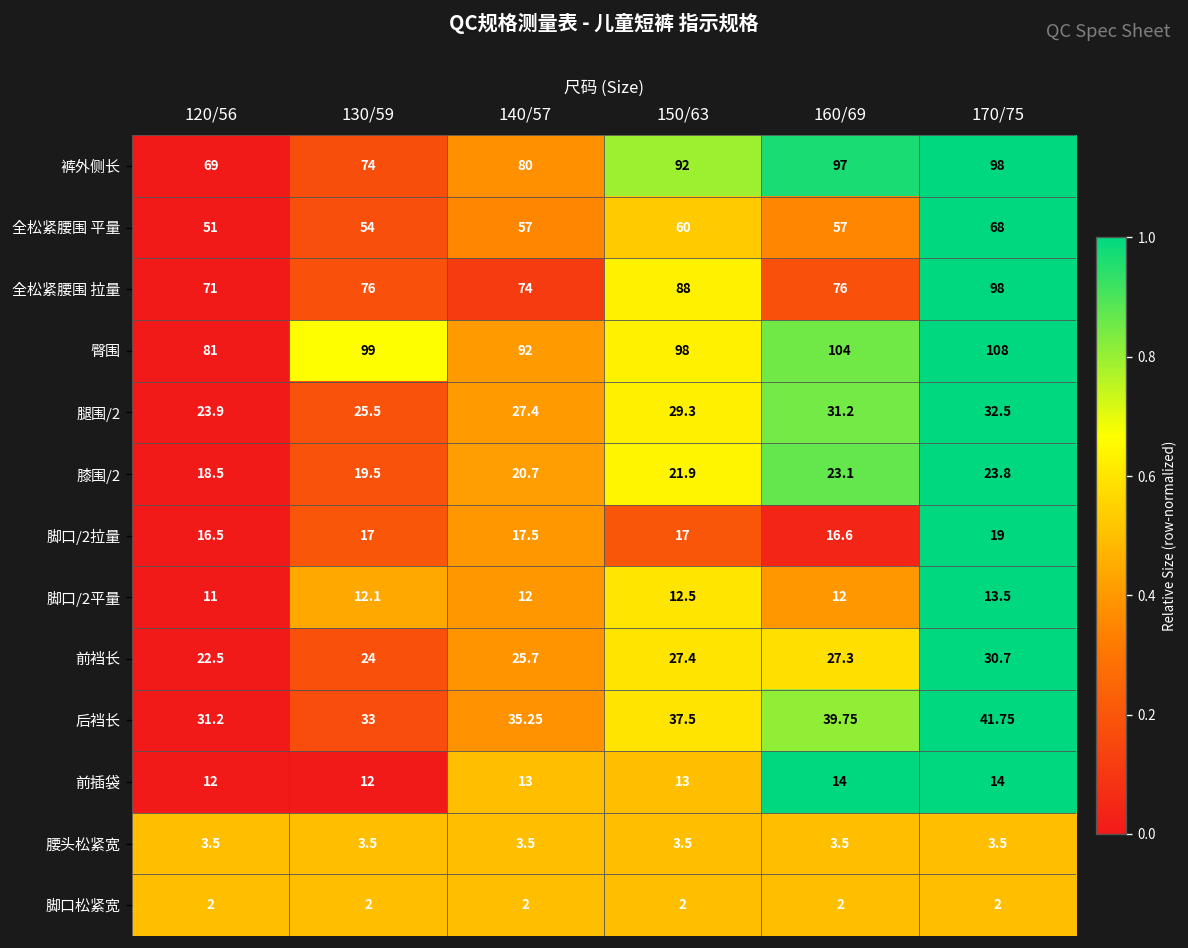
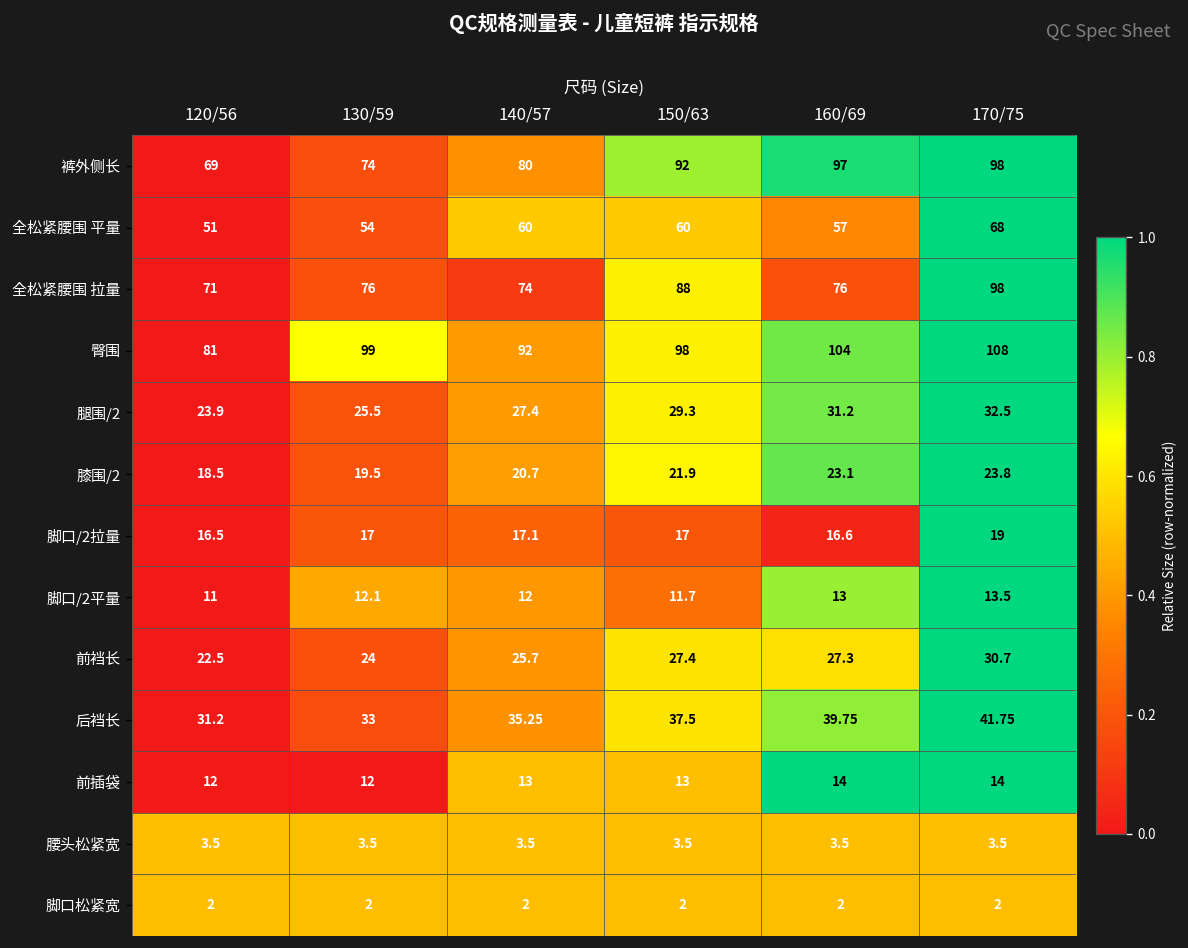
  {
    "裤外侧长": {
      "120/56": 69,
      "130/59": 74,
      "140/57": 80,
      "150/63": 92,
      "160/69": 97,
      "170/75": 98
    },
    "全松紧腰围 平量": {
      "120/56": 51,
      "130/59": 54,
-     "140/57": 57,
+     "140/57": 60,
      "150/63": 60,
      "160/69": 57,
      "170/75": 68
    },
    "全松紧腰围 拉量": {
      "120/56": 71,
      "130/59": 76,
      "140/57": 74,
      "150/63": 88,
      "160/69": 76,
      "170/75": 98
    },
    "臀围": {
      "120/56": 81,
      "130/59": 99,
      "140/57": 92,
      "150/63": 98,
      "160/69": 104,
      "170/75": 108
    },
    "腿围/2": {
      "120/56": 23.9,
      "130/59": 25.5,
      "140/57": 27.4,
      "150/63": 29.3,
      "160/69": 31.2,
      "170/75": 32.5
    },
    "膝围/2": {
      "120/56": 18.5,
      "130/59": 19.5,
      "140/57": 20.7,
      "150/63": 21.9,
      "160/69": 23.1,
      "170/75": 23.8
    },
    "脚口/2拉量": {
      "120/56": 16.5,
      "130/59": 17,
-     "140/57": 17.5,
+     "140/57": 17.1,
      "150/63": 17,
      "160/69": 16.6,
      "170/75": 19
    },
    "脚口/2平量": {
      "120/56": 11,
      "130/59": 12.1,
      "140/57": 12,
-     "150/63": 12.5,
-     "160/69": 12,
+     "150/63": 11.7,
+     "160/69": 13,
      "170/75": 13.5
    },
    "前裆长": {
      "120/56": 22.5,
      "130/59": 24,
      "140/57": 25.7,
      "150/63": 27.4,
      "160/69": 27.3,
      "170/75": 30.7
    },
    "后裆长": {
      "120/56": 31.2,
      "130/59": 33,
      "140/57": 35.25,
      "150/63": 37.5,
      "160/69": 39.75,
      "170/75": 41.75
    },
    "前插袋": {
      "120/56": 12,
      "130/59": 12,
      "140/57": 13,
      "150/63": 13,
      "160/69": 14,
      "170/75": 14
    },
    "腰头松紧宽": {
      "120/56": 3.5,
      "130/59": 3.5,
      "140/57": 3.5,
      "150/63": 3.5,
      "160/69": 3.5,
      "170/75": 3.5
    },
    "脚口松紧宽": {
      "120/56": 2,
      "130/59": 2,
      "140/57": 2,
      "150/63": 2,
      "160/69": 2,
      "170/75": 2
    }
  }
